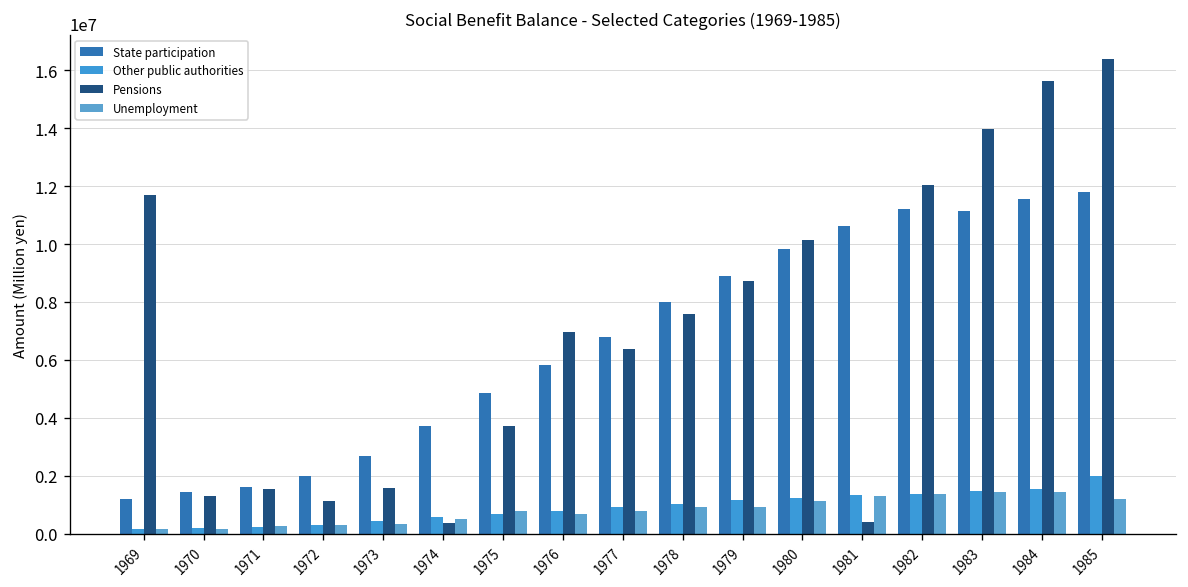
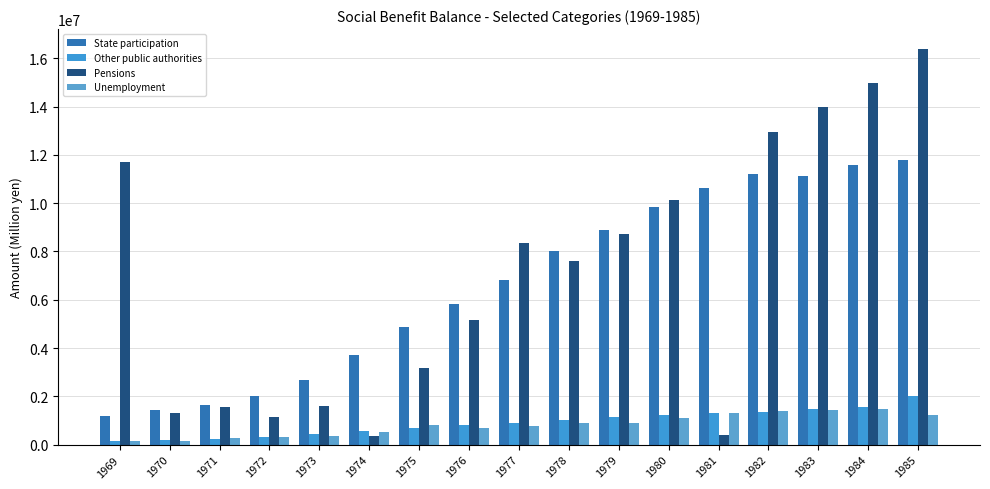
  {
    "Pensions": {
      "1969": 11700000,
      "1970": 1300000,
      "1971": 1500000,
      "1972": 1100000,
      "1973": 1600000,
      "1974": 400000,
-     "1975": 3700000,
-     "1976": 7000000,
-     "1977": 6400000,
+     "1975": 3200000,
+     "1976": 5200000,
+     "1977": 8300000,
      "1978": 7600000,
      "1979": 8700000,
      "1980": 10100000,
      "1981": 400000,
-     "1982": 12100000,
+     "1982": 12900000,
      "1983": 14000000,
-     "1984": 15600000,
+     "1984": 15000000,
      "1985": 16400000
    }
  }
